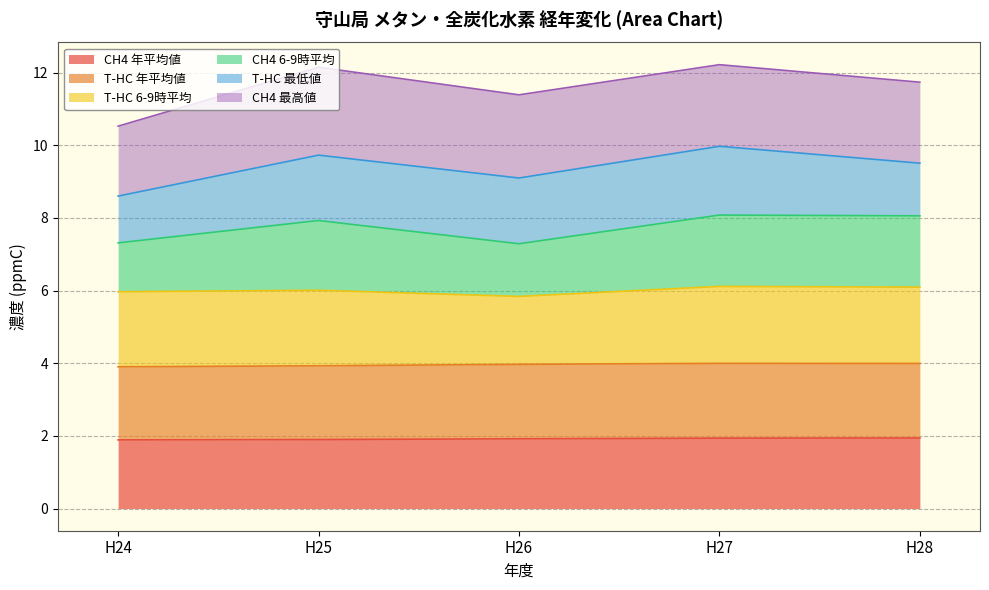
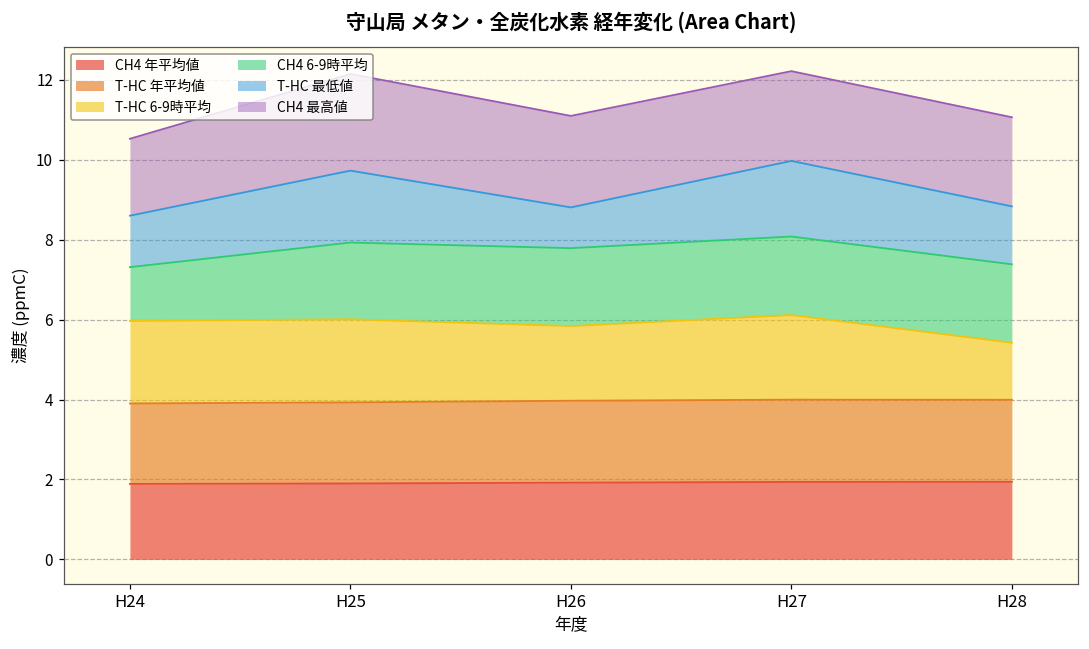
  {
    "T-HC 6-9時平均": {
      "H24": 2.1,
      "H25": 2.1,
      "H26": 1.9,
      "H27": 2.1,
-     "H28": 2.1
+     "H28": 1.4
    },
    "CH4 6-9時平均": {
      "H24": 1.3,
      "H25": 1.9,
-     "H26": 1.5,
+     "H26": 2.0,
      "H27": 2.0,
      "H28": 2.0
    },
    "T-HC 最低値": {
      "H24": 1.3,
      "H25": 1.8,
-     "H26": 1.8,
+     "H26": 1.0,
      "H27": 1.9,
      "H28": 1.5
    },
    "CH4 最高値": {
      "H24": 1.9,
      "H26": 2.3,
      "H27": 2.2,
      "H28": 2.2
    }
  }
